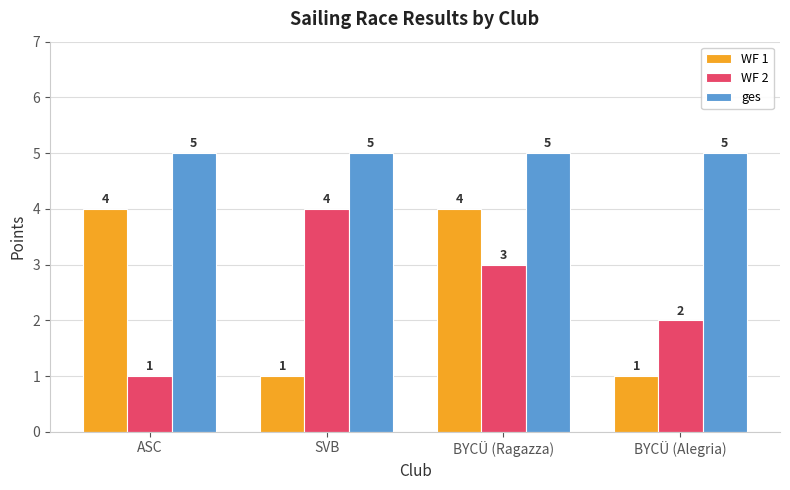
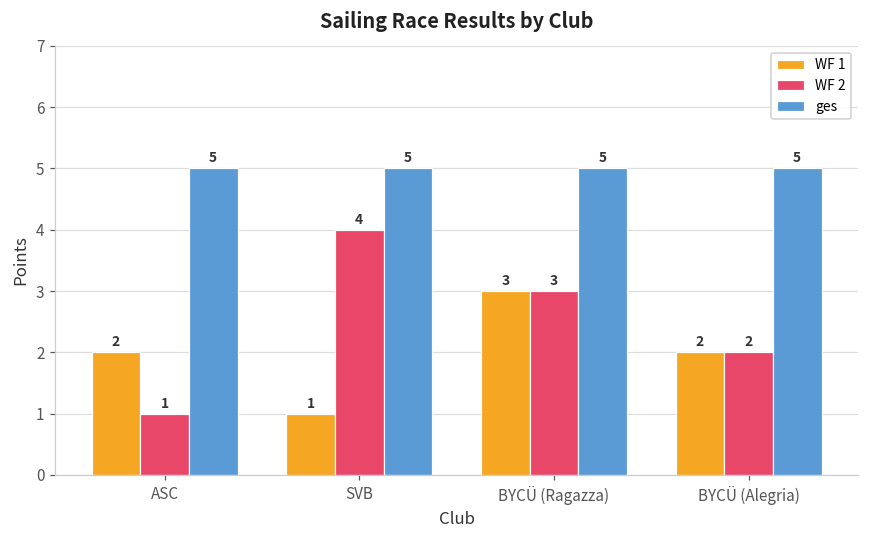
  {
    "WF 1": {
-     "ASC": 4,
+     "ASC": 2,
      "SVB": 1,
-     "BYCÜ (Ragazza)": 4,
-     "BYCÜ (Alegria)": 1
+     "BYCÜ (Ragazza)": 3,
+     "BYCÜ (Alegria)": 2
    },
    "WF 2": {
      "ASC": 1,
      "SVB": 4,
      "BYCÜ (Ragazza)": 3,
      "BYCÜ (Alegria)": 2
    },
    "ges": {
      "ASC": 5,
      "SVB": 5,
      "BYCÜ (Ragazza)": 5,
      "BYCÜ (Alegria)": 5
    }
  }
